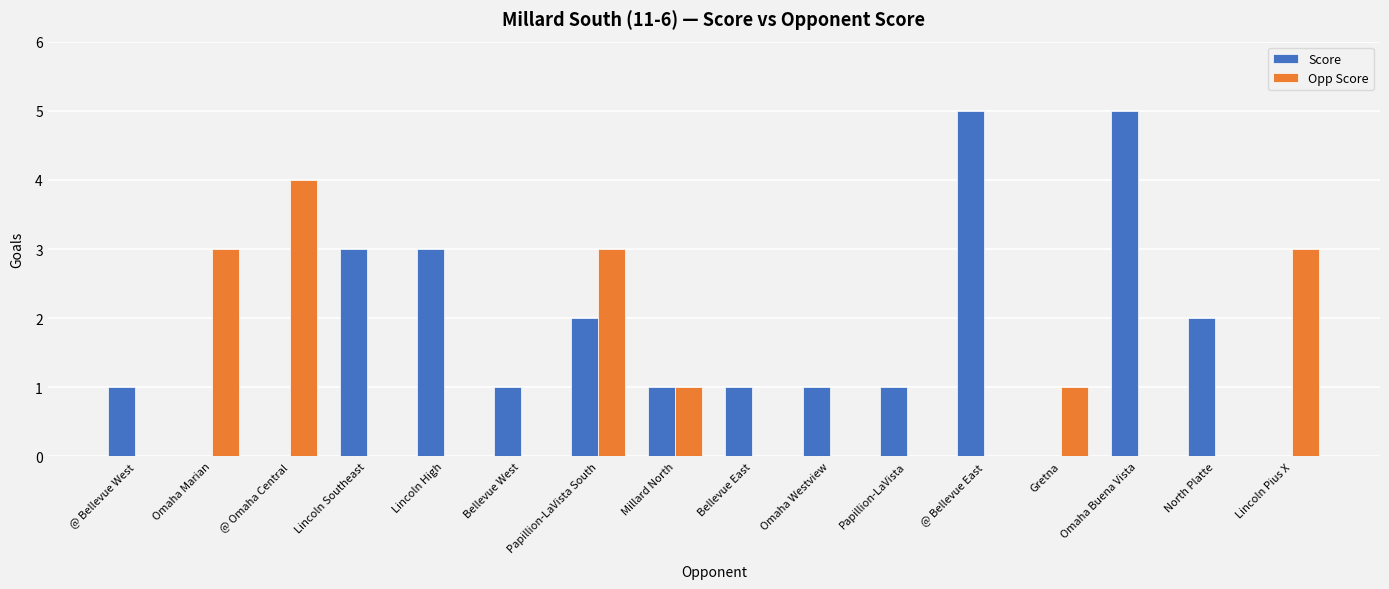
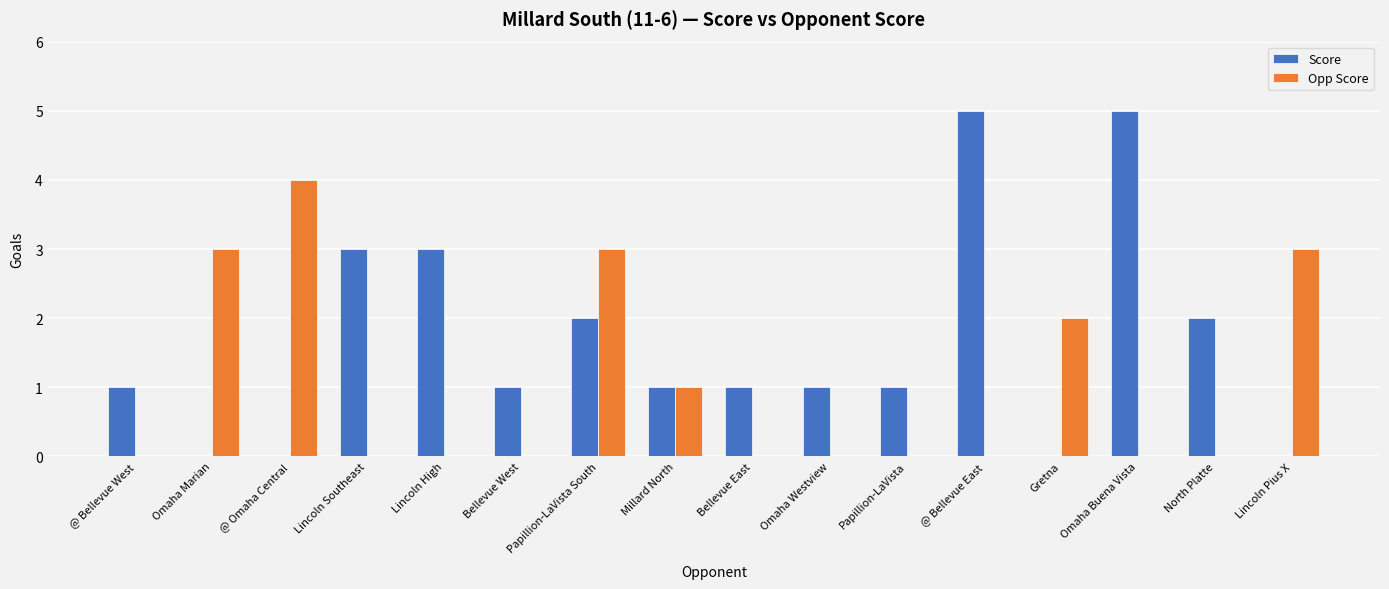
  {
    "Score": {
      "@ Bellevue West": 1,
      "Omaha Marian": 0,
      "@ Omaha Central": 0,
      "Lincoln Southeast": 3,
      "Lincoln High": 3,
      "Bellevue West": 1,
      "Papillion-LaVista South": 2,
      "Millard North": 1,
      "Bellevue East": 1,
      "Omaha Westview": 1,
      "Papillion-LaVista": 1,
      "@ Bellevue East": 5,
      "Gretna": 0,
      "Omaha Buena Vista": 5,
      "North Platte": 2,
      "Lincoln Pius X": 0
    },
    "Opp Score": {
      "@ Bellevue West": 0,
      "Omaha Marian": 3,
      "@ Omaha Central": 4,
      "Lincoln Southeast": 0,
      "Lincoln High": 0,
      "Bellevue West": 0,
      "Papillion-LaVista South": 3,
      "Millard North": 1,
      "Bellevue East": 0,
      "Omaha Westview": 0,
      "Papillion-LaVista": 0,
      "@ Bellevue East": 0,
-     "Gretna": 1,
+     "Gretna": 2,
      "Omaha Buena Vista": 0,
      "North Platte": 0,
      "Lincoln Pius X": 3
    }
  }
